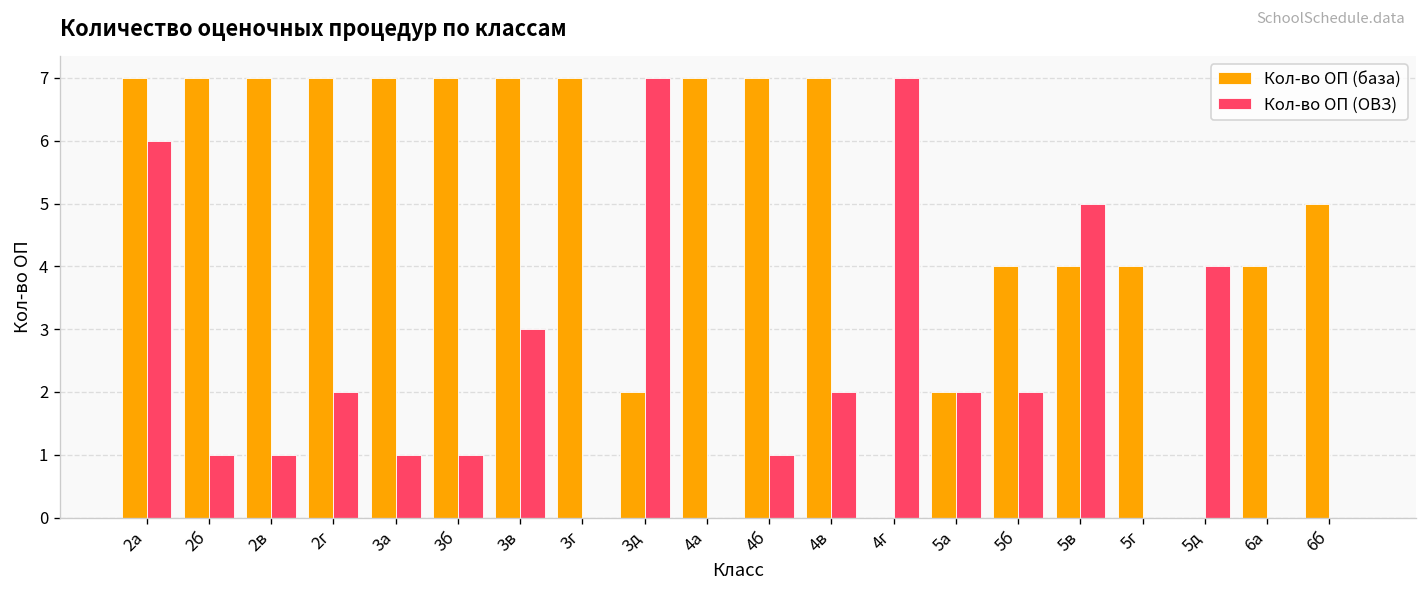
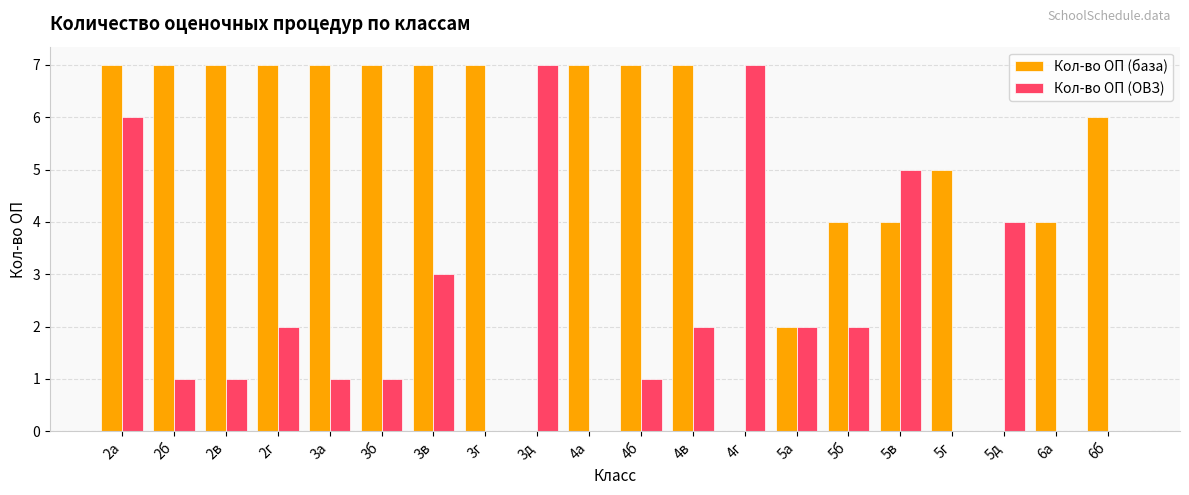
  {
    "Кол-во ОП (база)": {
      "2а": 7,
      "2б": 7,
      "2в": 7,
      "2г": 7,
      "3а": 7,
      "3б": 7,
      "3в": 7,
      "3г": 7,
-     "3д": 2,
+     "3д": 0,
      "4а": 7,
      "4б": 7,
      "4в": 7,
      "4г": 0,
      "5а": 2,
      "5б": 4,
      "5в": 4,
-     "5г": 4,
+     "5г": 5,
      "5д": 0,
      "6а": 4,
-     "6б": 5
+     "6б": 6
    },
    "Кол-во ОП (ОВЗ)": {
      "2а": 6,
      "2б": 1,
      "2в": 1,
      "2г": 2,
      "3а": 1,
      "3б": 1,
      "3в": 3,
      "3г": 0,
      "3д": 7,
      "4а": 0,
      "4б": 1,
      "4в": 2,
      "4г": 7,
      "5а": 2,
      "5б": 2,
      "5в": 5,
      "5г": 0,
      "5д": 4,
      "6а": 0,
      "6б": 0
    }
  }
